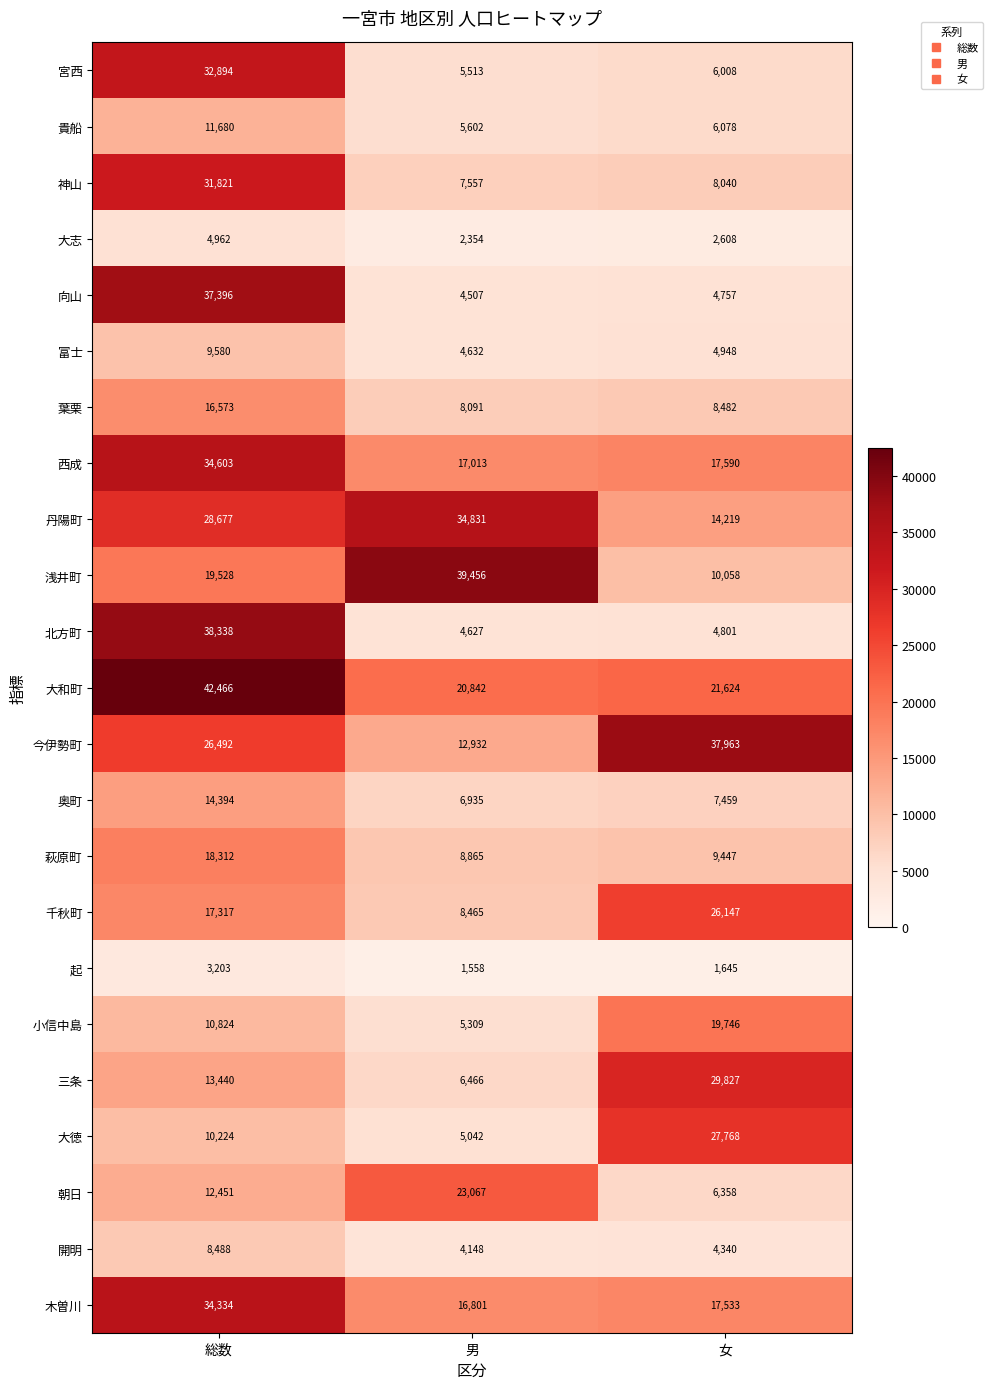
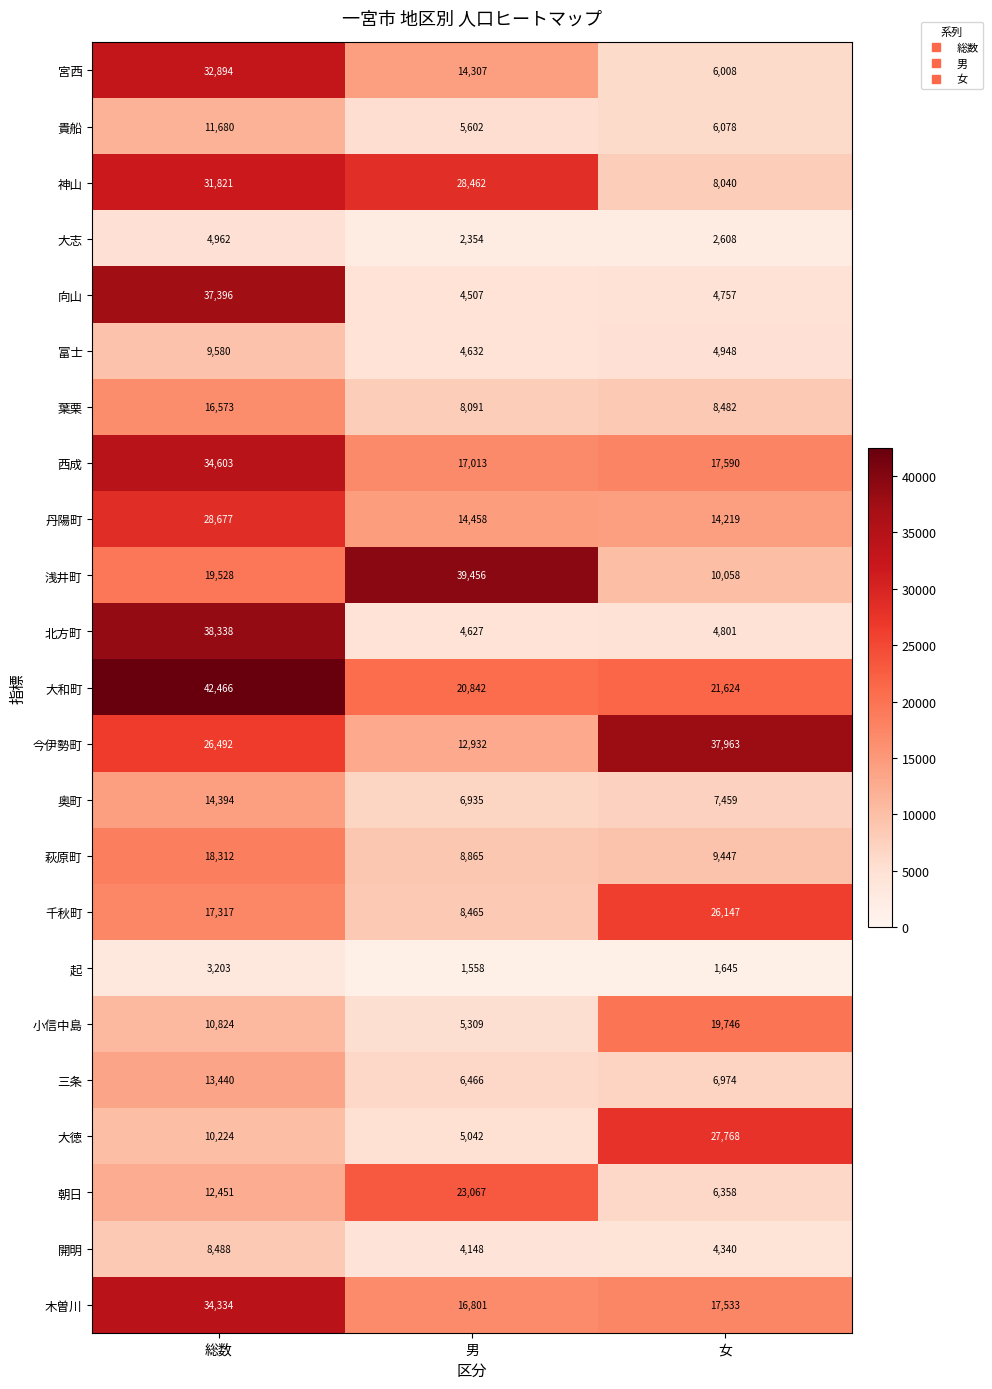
  {
    "宮西": {
      "総数": "32,894",
-     "男": "5,513",
+     "男": "14,307",
      "女": "6,008"
    },
    "貴船": {
      "総数": "11,680",
      "男": "5,602",
      "女": "6,078"
    },
    "神山": {
      "総数": "31,821",
-     "男": "7,557",
+     "男": "28,462",
      "女": "8,040"
    },
    "大志": {
      "総数": "4,962",
      "男": "2,354",
      "女": "2,608"
    },
    "向山": {
      "総数": "37,396",
      "男": "4,507",
      "女": "4,757"
    },
    "富士": {
      "総数": "9,580",
      "男": "4,632",
      "女": "4,948"
    },
    "葉栗": {
      "総数": "16,573",
      "男": "8,091",
      "女": "8,482"
    },
    "西成": {
      "総数": "34,603",
      "男": "17,013",
      "女": "17,590"
    },
    "丹陽町": {
      "総数": "28,677",
-     "男": "34,831",
+     "男": "14,458",
      "女": "14,219"
    },
    "浅井町": {
      "総数": "19,528",
      "男": "39,456",
      "女": "10,058"
    },
    "北方町": {
      "総数": "38,338",
      "男": "4,627",
      "女": "4,801"
    },
    "大和町": {
      "総数": "42,466",
      "男": "20,842",
      "女": "21,624"
    },
    "今伊勢町": {
      "総数": "26,492",
      "男": "12,932",
      "女": "37,963"
    },
    "奥町": {
      "総数": "14,394",
      "男": "6,935",
      "女": "7,459"
    },
    "萩原町": {
      "総数": "18,312",
      "男": "8,865",
      "女": "9,447"
    },
    "千秋町": {
      "総数": "17,317",
      "男": "8,465",
      "女": "26,147"
    },
    "起": {
      "総数": "3,203",
      "男": "1,558",
      "女": "1,645"
    },
    "小信中島": {
      "総数": "10,824",
      "男": "5,309",
      "女": "19,746"
    },
    "三条": {
      "総数": "13,440",
      "男": "6,466",
-     "女": "29,827"
+     "女": "6,974"
    },
    "大徳": {
      "総数": "10,224",
      "男": "5,042",
      "女": "27,768"
    },
    "朝日": {
      "総数": "12,451",
      "男": "23,067",
      "女": "6,358"
    },
    "開明": {
      "総数": "8,488",
      "男": "4,148",
      "女": "4,340"
    },
    "木曽川": {
      "総数": "34,334",
      "男": "16,801",
      "女": "17,533"
    }
  }
